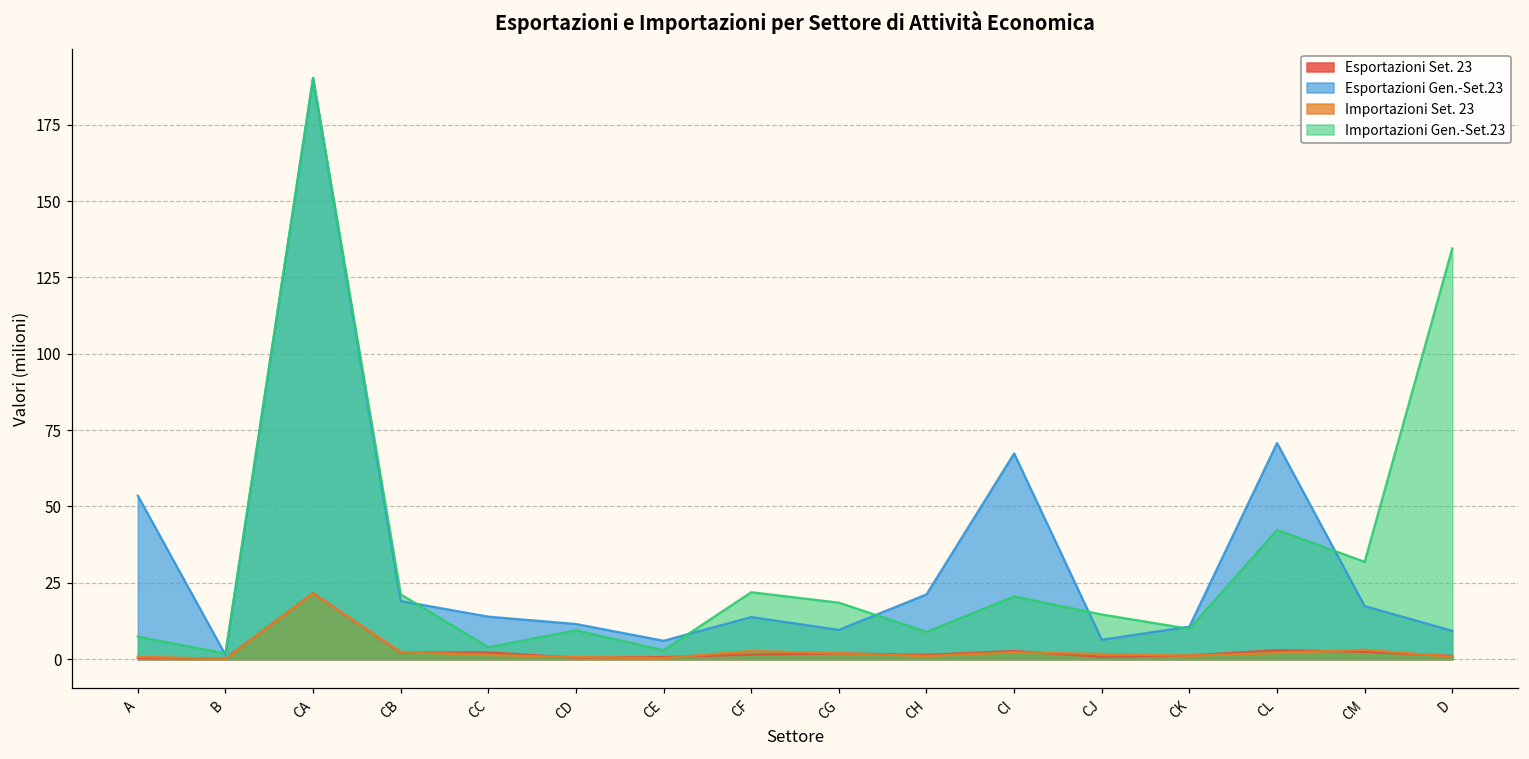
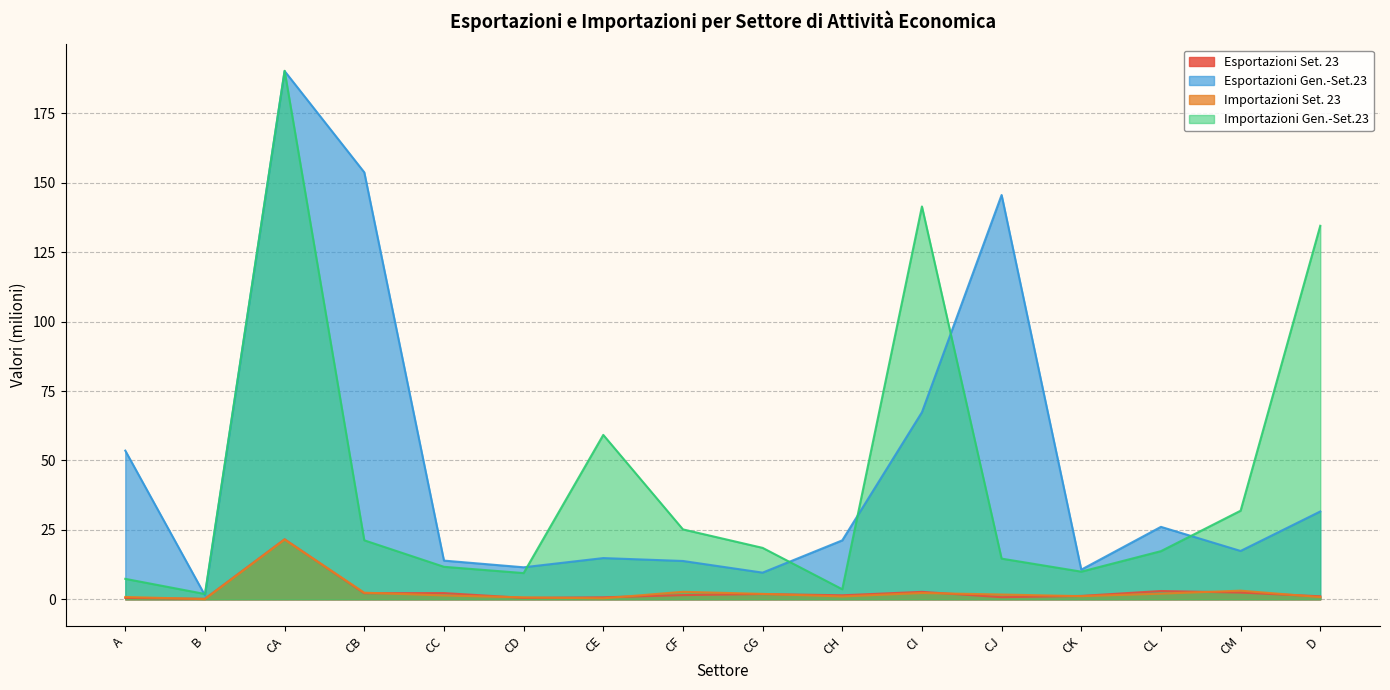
  {
    "Esportazioni Gen.-Set.23": {
      "A": 54,
-     "CB": 19,
+     "CB": 154,
      "CC": 14,
      "CD": 12,
-     "CE": 6,
+     "CE": 15,
      "CF": 14,
      "CG": 10,
      "CH": 21,
      "CI": 67,
-     "CJ": 6,
-     "CL": 71,
+     "CJ": 146,
+     "CL": 26,
      "CM": 17,
-     "D": 9
+     "D": 32
    },
    "Importazioni Gen.-Set.23": {
      "A": 7,
      "CB": 21,
-     "CC": 4,
+     "CC": 12,
      "CD": 9,
-     "CE": 3,
-     "CF": 22,
+     "CE": 59,
+     "CF": 25,
      "CG": 19,
-     "CH": 9,
-     "CI": 21,
+     "CH": 4,
+     "CI": 141,
      "CJ": 15,
-     "CL": 42,
+     "CL": 17,
      "CM": 32,
      "D": 135
    }
  }
